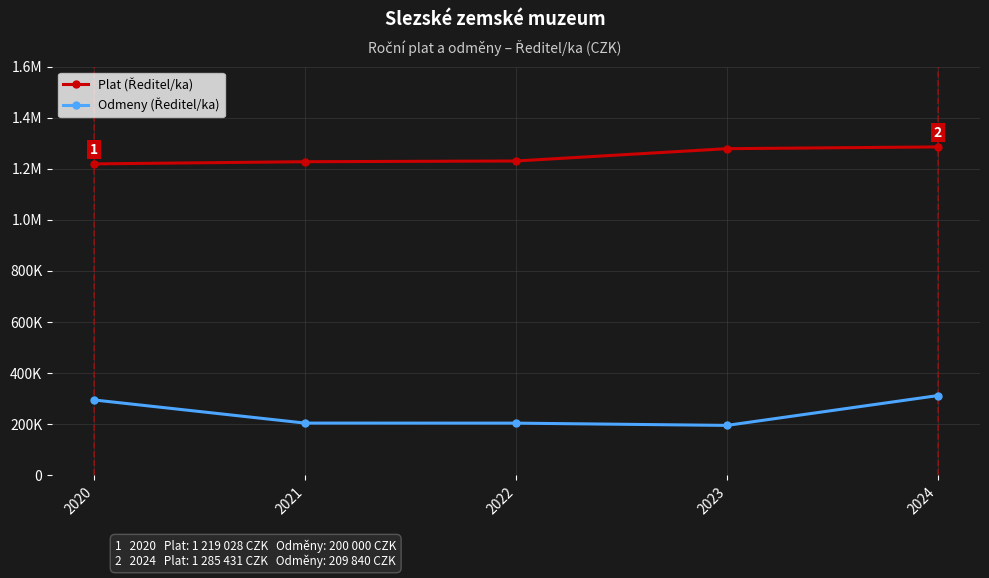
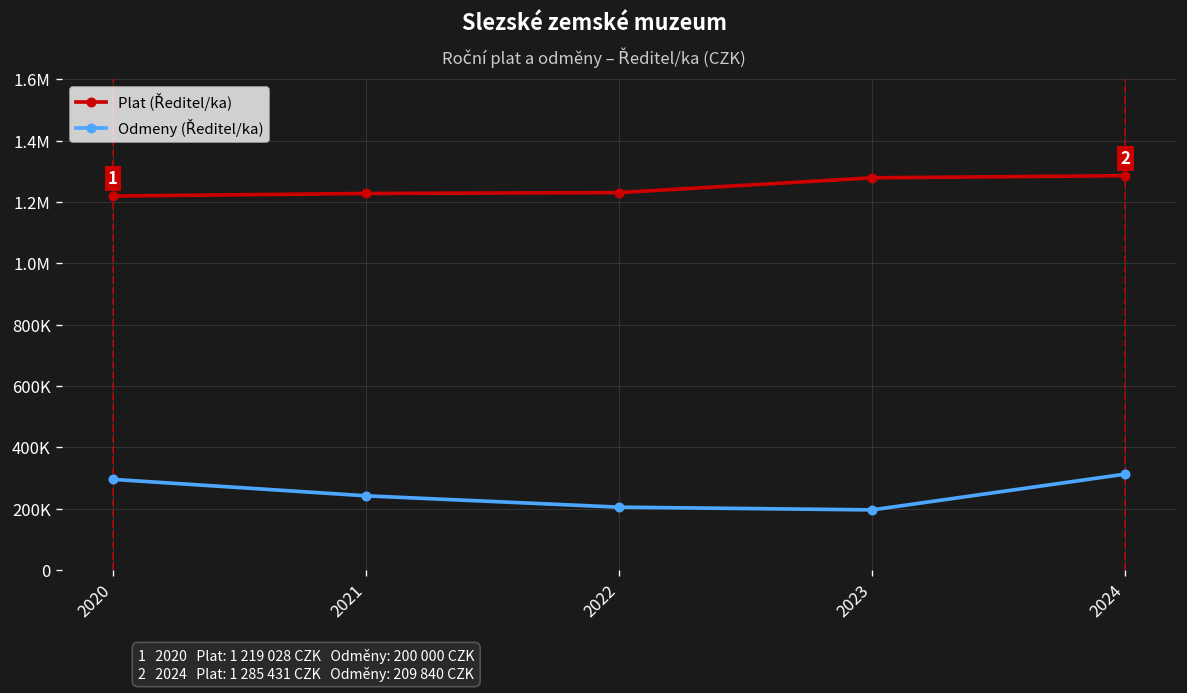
  {
    "Plat (Ředitel/ka)": {
      "2021": 1230000,
      "2022": 1230000,
      "2023": 1280000
    },
    "Odmeny (Ředitel/ka)": {
      "2020": 300000,
-     "2021": 200000,
+     "2021": 240000,
      "2022": 200000,
      "2023": 200000,
      "2024": 310000
    }
  }
